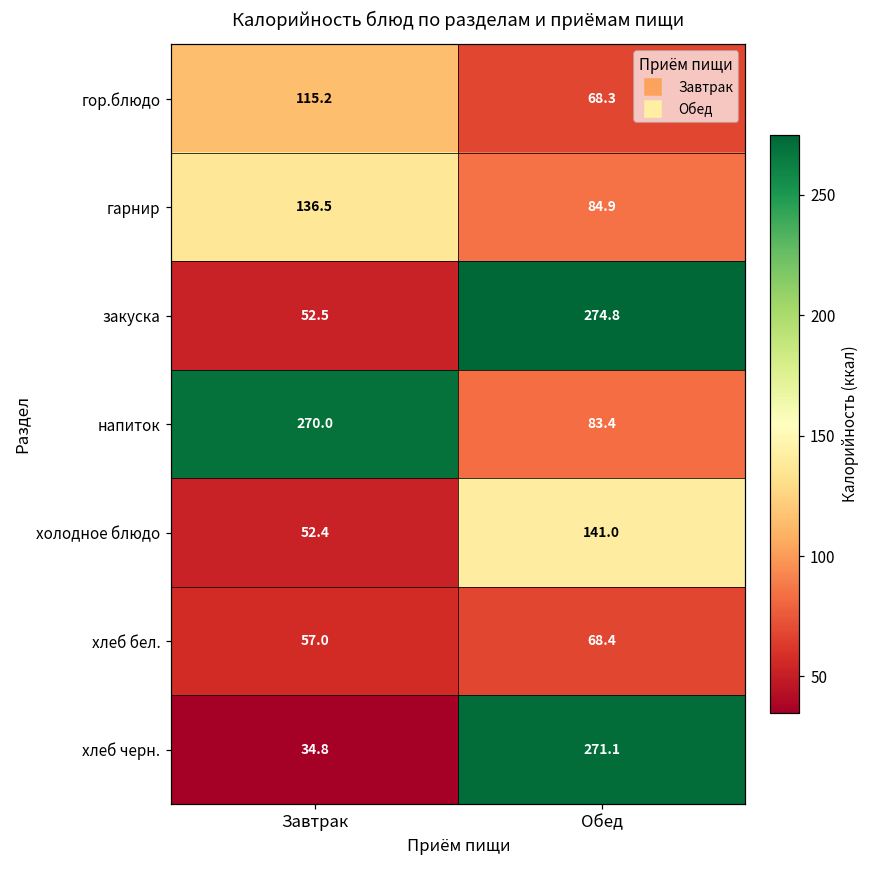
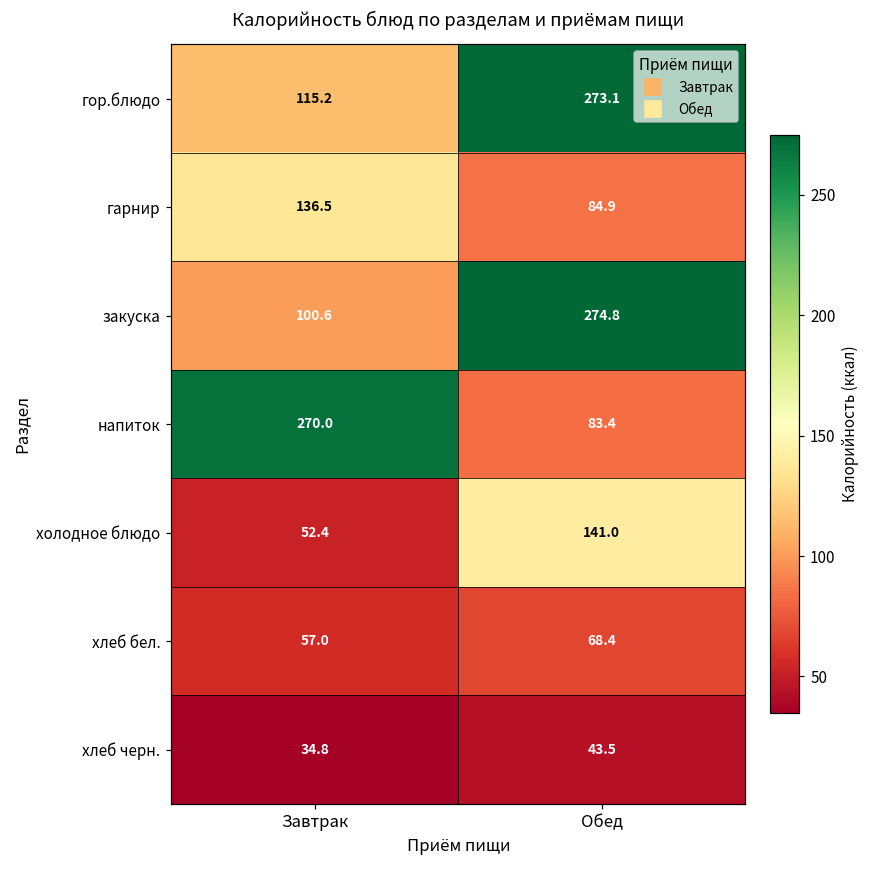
  {
    "гор.блюдо": {
      "Завтрак": 115.2,
-     "Обед": 68.3
+     "Обед": 273.1
    },
    "гарнир": {
      "Завтрак": 136.5,
      "Обед": 84.9
    },
    "закуска": {
-     "Завтрак": 52.5,
+     "Завтрак": 100.6,
      "Обед": 274.8
    },
    "напиток": {
      "Завтрак": 270.0,
      "Обед": 83.4
    },
    "холодное блюдо": {
      "Завтрак": 52.4,
      "Обед": 141.0
    },
    "хлеб бел.": {
      "Завтрак": 57.0,
      "Обед": 68.4
    },
    "хлеб черн.": {
      "Завтрак": 34.8,
-     "Обед": 271.1
+     "Обед": 43.5
    }
  }
